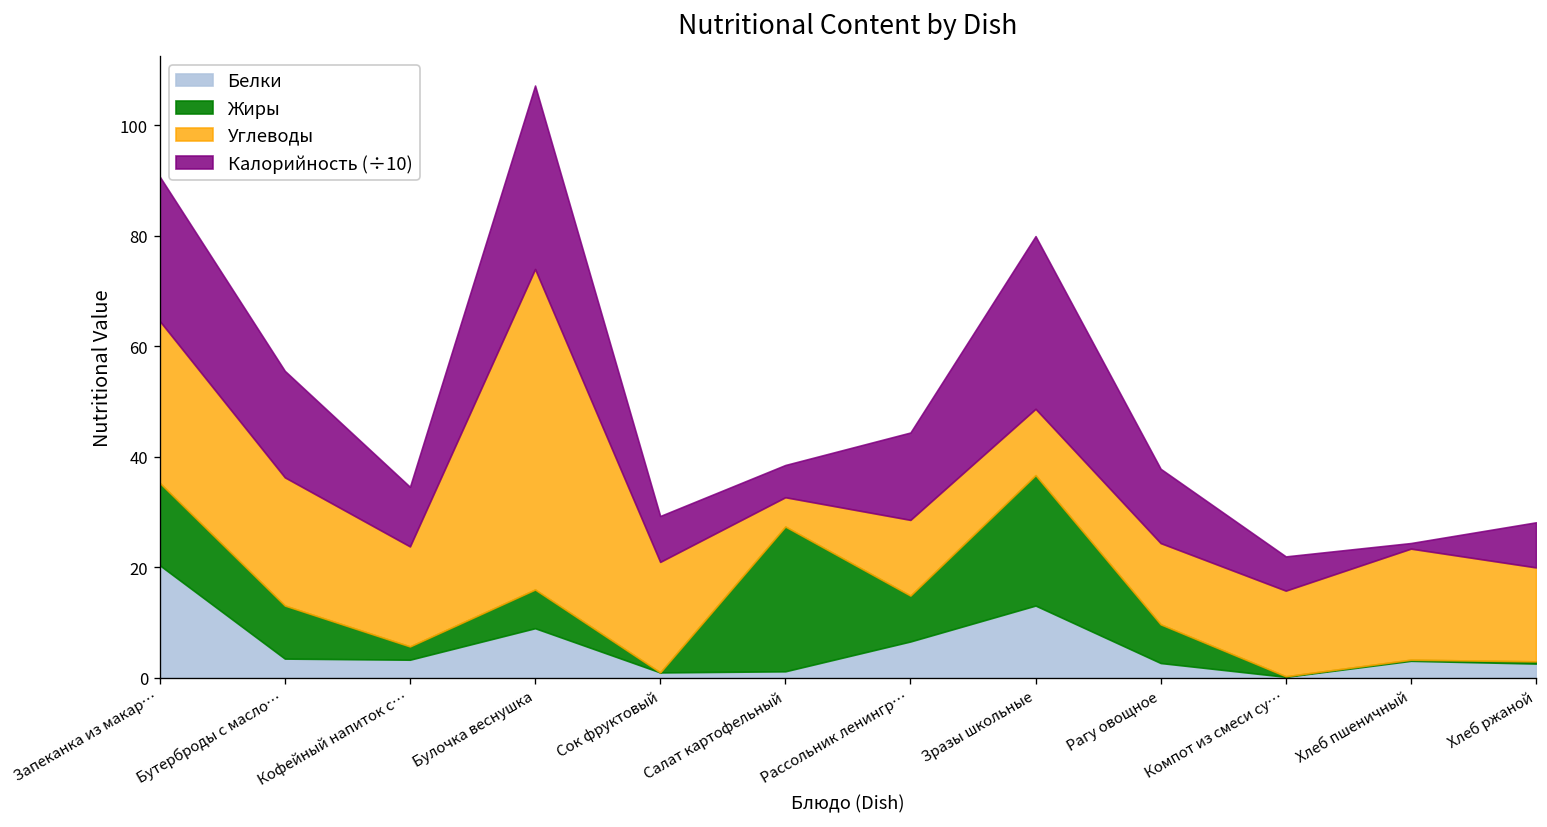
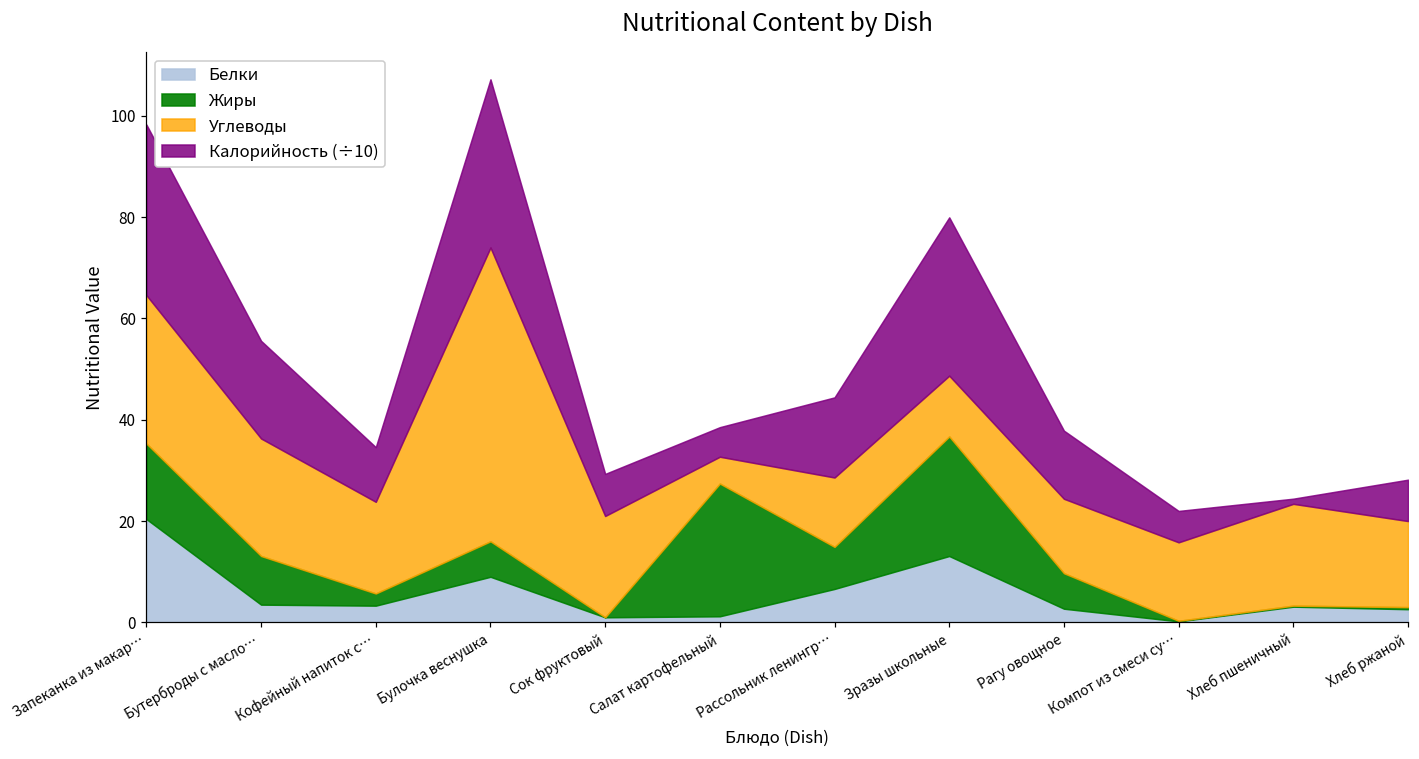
  {
    "Белки": {
      "Запеканка из макар…": 20,
      "Бутерброды с масло…": 4,
      "Кофейный напиток с…": 3,
      "Булочка веснушка": 9,
      "Салат картофельный": 1,
      "Рассольник ленингр…": 7,
      "Зразы школьные": 13,
      "Рагу овощное": 3
    },
    "Жиры": {
      "Запеканка из макар…": 15,
      "Бутерброды с масло…": 10,
      "Кофейный напиток с…": 2,
      "Булочка веснушка": 7,
      "Салат картофельный": 26,
      "Рассольник ленингр…": 8,
      "Зразы школьные": 24,
      "Рагу овощное": 7
    },
    "Углеводы": {
      "Запеканка из макар…": 29,
      "Бутерброды с масло…": 23,
      "Кофейный напиток с…": 18,
      "Булочка веснушка": 58,
      "Сок фруктовый": 20,
      "Салат картофельный": 5,
      "Рассольник ленингр…": 14,
      "Зразы школьные": 12,
      "Рагу овощное": 15,
      "Компот из смеси су…": 16,
      "Хлеб пшеничный": 20,
      "Хлеб ржаной": 17
    },
    "Калорийность (÷10)": {
-     "Запеканка из макар…": 26,
+     "Запеканка из макар…": 34,
      "Бутерброды с масло…": 19,
      "Кофейный напиток с…": 11,
      "Булочка веснушка": 33,
      "Сок фруктовый": 8,
      "Салат картофельный": 6,
      "Рассольник ленингр…": 16,
      "Зразы школьные": 31,
      "Рагу овощное": 13,
      "Компот из смеси су…": 6,
      "Хлеб пшеничный": 1,
      "Хлеб ржаной": 8
    }
  }
